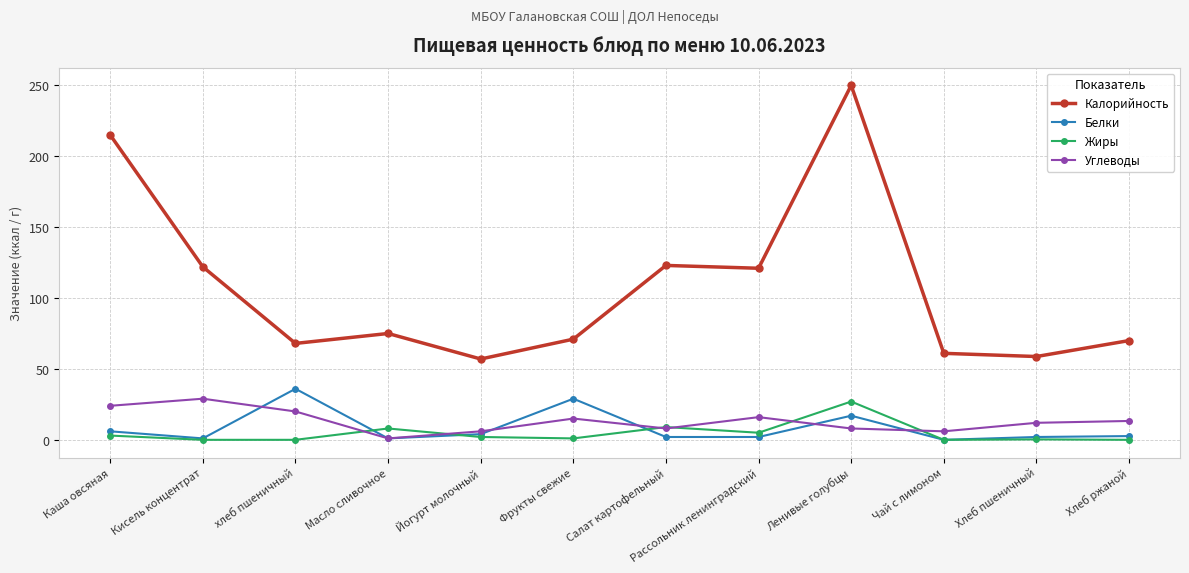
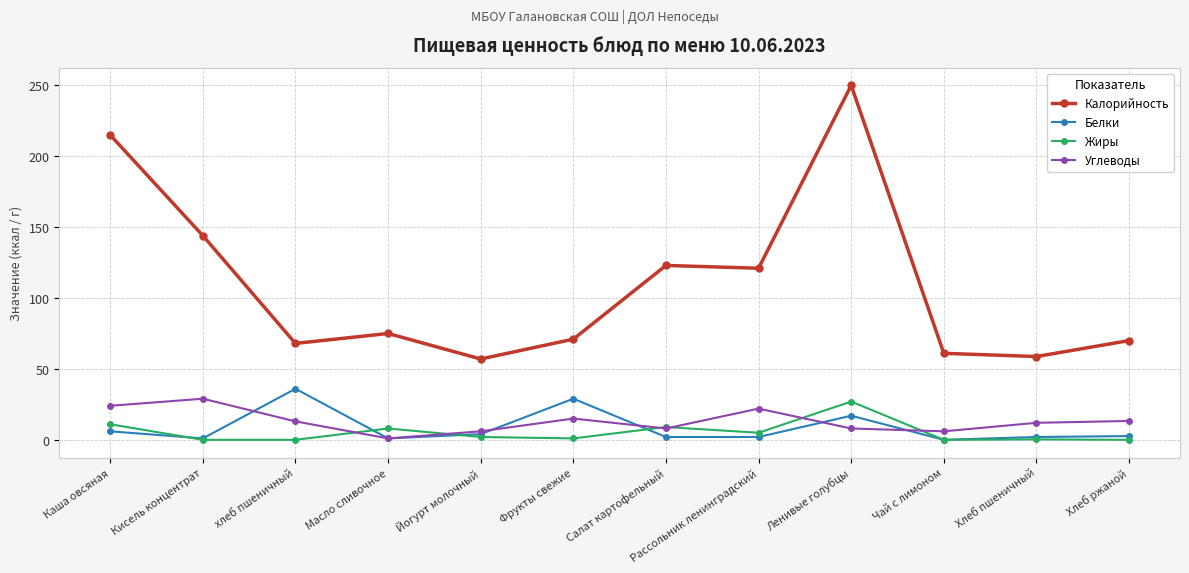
  {
    "Калорийность": {
      "Каша овсяная": 215,
-     "Кисель концентрат": 122,
+     "Кисель концентрат": 144,
      "хлеб пшеничный": 68,
      "Масло сливочное": 75,
      "Йогурт молочный": 57,
      "Фрукты свежие": 71,
      "Салат картофельный": 123,
      "Рассольник ленинградский": 121,
      "Ленивые голубцы": 250,
      "Чай с лимоном": 61,
      "Хлеб пшеничный": 59,
      "Хлеб ржаной": 70
    },
    "Белки": {
      "Каша овсяная": 6,
      "хлеб пшеничный": 36,
      "Йогурт молочный": 4,
      "Фрукты свежие": 29,
      "Салат картофельный": 2,
      "Рассольник ленинградский": 2,
      "Ленивые голубцы": 17,
      "Хлеб ржаной": 3
    },
    "Жиры": {
-     "Каша овсяная": 3,
+     "Каша овсяная": 11,
      "хлеб пшеничный": 0,
      "Масло сливочное": 8,
      "Йогурт молочный": 2,
      "Фрукты свежие": 1,
      "Рассольник ленинградский": 5,
      "Ленивые голубцы": 27,
      "Хлеб ржаной": 0
    },
    "Углеводы": {
      "Каша овсяная": 24,
      "Кисель концентрат": 29,
-     "хлеб пшеничный": 20,
+     "хлеб пшеничный": 13,
      "Йогурт молочный": 6,
      "Фрукты свежие": 15,
-     "Рассольник ленинградский": 16,
+     "Рассольник ленинградский": 22,
      "Ленивые голубцы": 8,
      "Чай с лимоном": 6,
      "Хлеб пшеничный": 12,
      "Хлеб ржаной": 13
    }
  }
